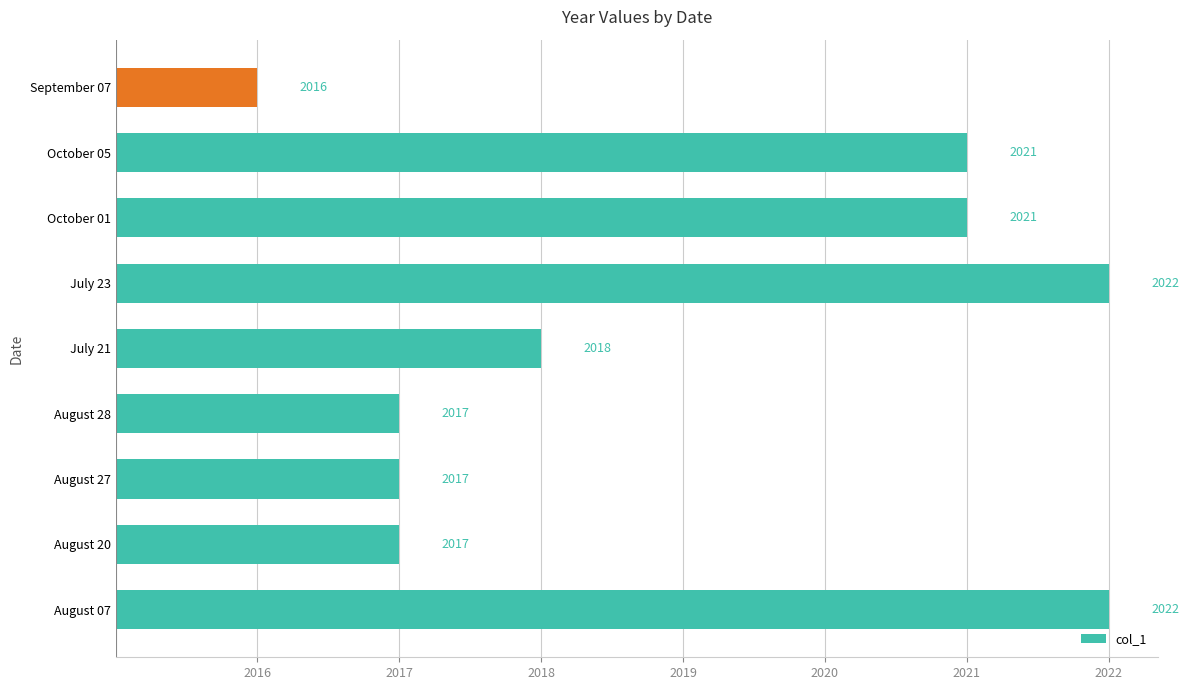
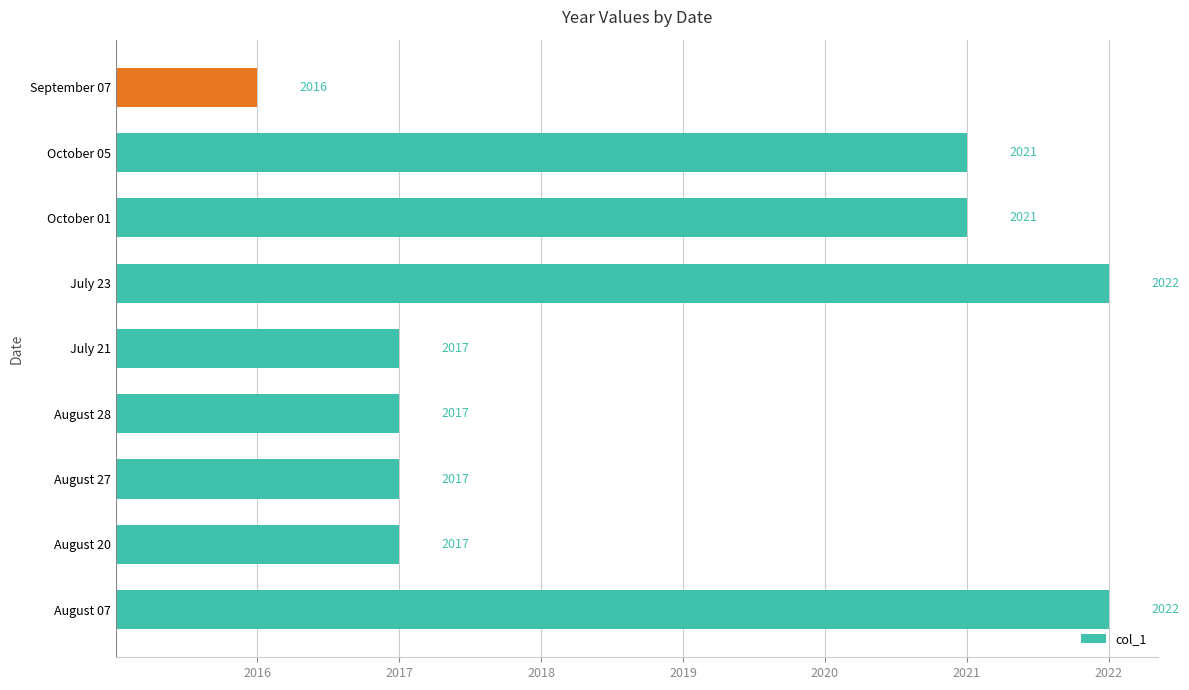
  {
-   "July 21": 2018
+   "July 21": 2017
  }
